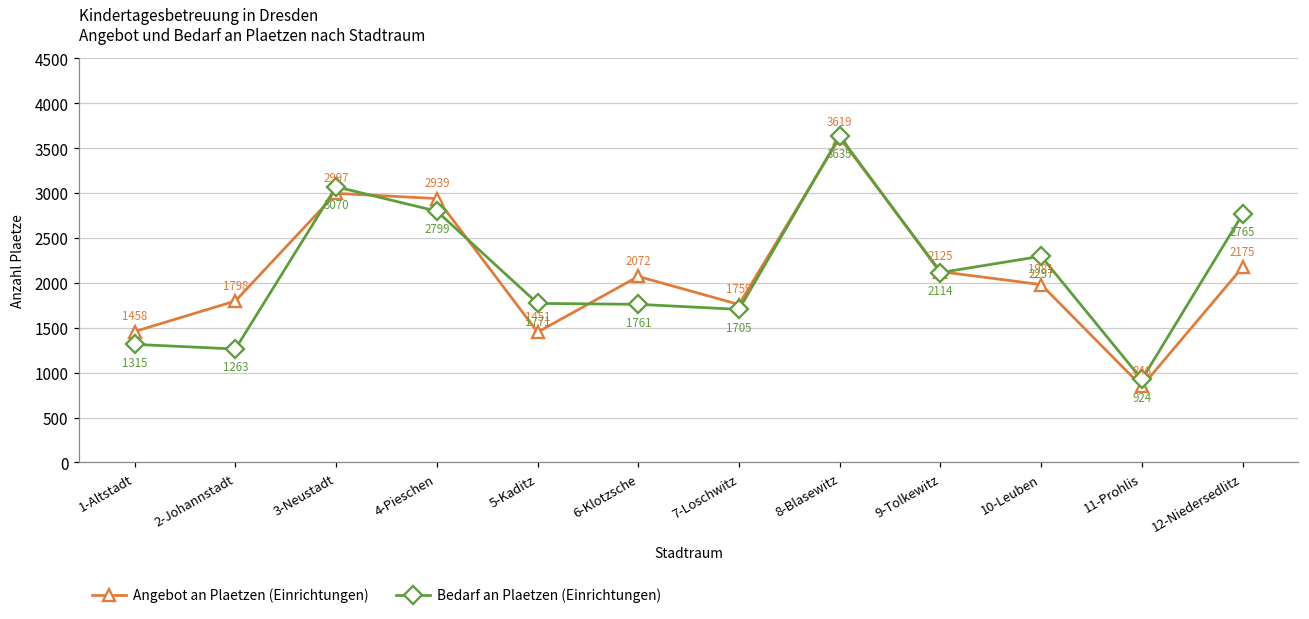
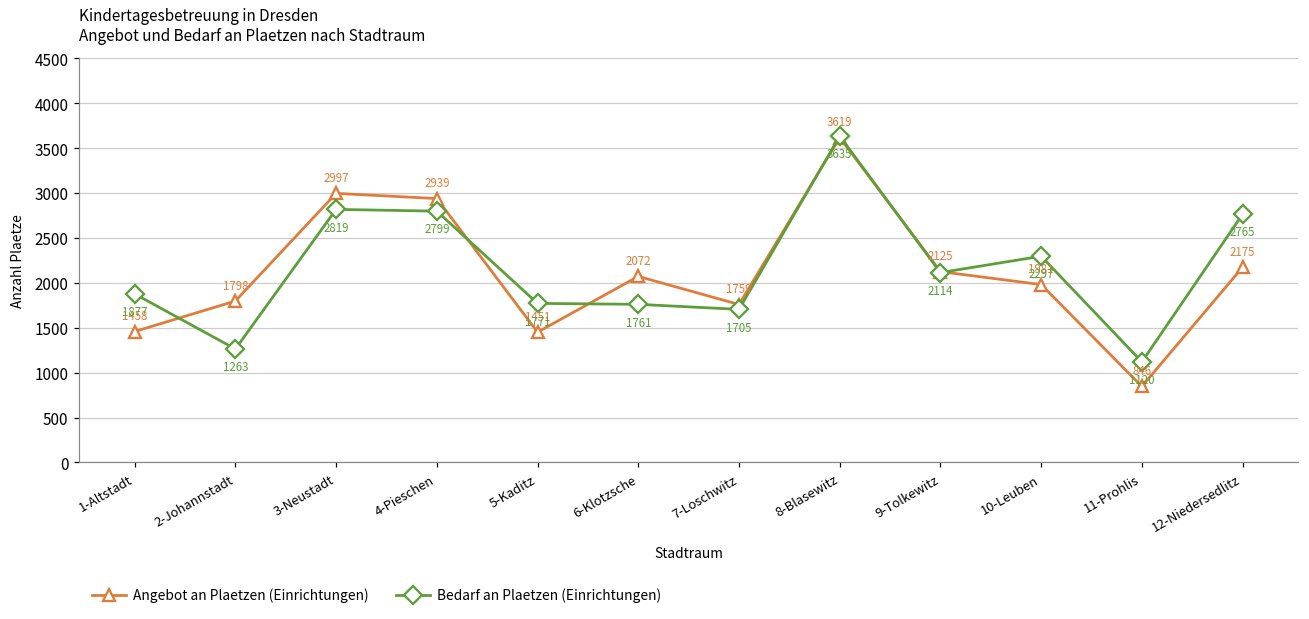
  {
    "Angebot an Plaetzen (Einrichtungen)": {
      "1-Altstadt": 1458,
      "2-Johannstadt": 1798,
      "3-Neustadt": 2997,
      "4-Pieschen": 2939,
      "6-Klotzsche": 2072,
      "7-Loschwitz": 1759,
      "11-Prohlis": 846,
      "12-Niedersedlitz": 2175
    },
    "Bedarf an Plaetzen (Einrichtungen)": {
-     "1-Altstadt": 1315,
+     "1-Altstadt": 1877,
      "2-Johannstadt": 1263,
-     "3-Neustadt": 3070,
+     "3-Neustadt": 2819,
      "4-Pieschen": 2799,
      "6-Klotzsche": 1761,
      "7-Loschwitz": 1705,
-     "11-Prohlis": 924,
+     "11-Prohlis": 1120,
      "12-Niedersedlitz": 2765
    }
  }
